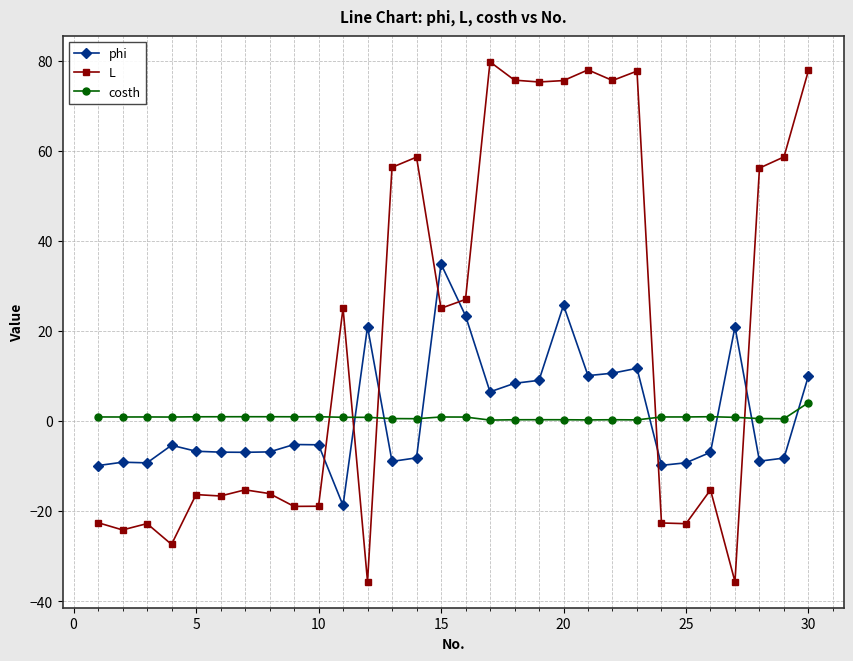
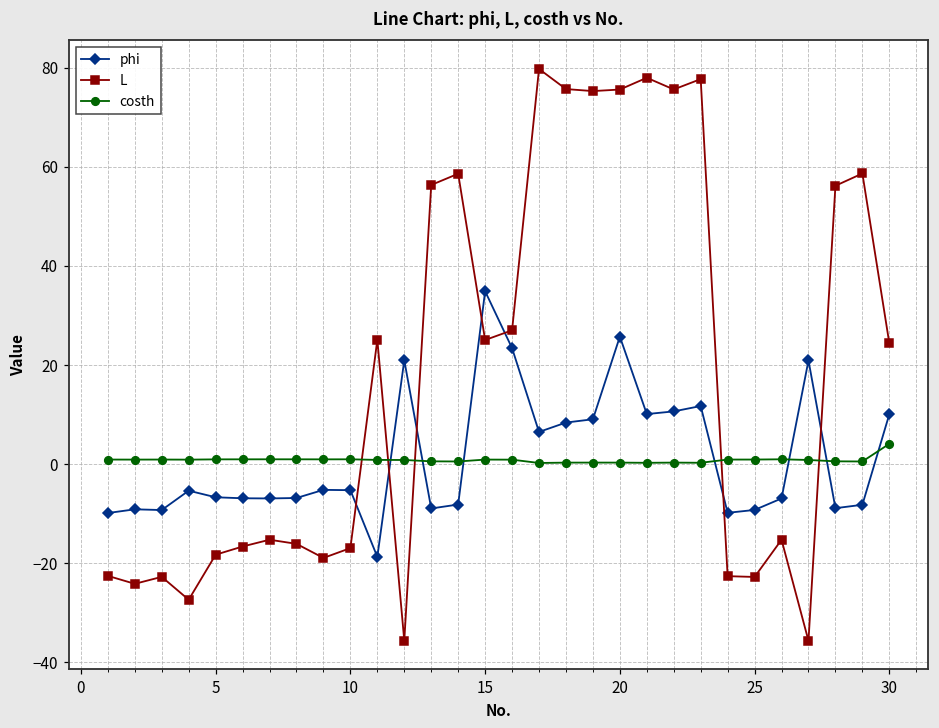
  {
    "phi": {
      "5": -7,
      "10": -5,
      "15": 35,
      "20": 26,
      "25": -9,
      "30": 10
    },
    "L": {
-     "5": -16,
-     "10": -19,
+     "5": -18,
+     "10": -17,
      "15": 25,
      "20": 76,
      "25": -23,
-     "30": 78
+     "30": 24
    },
    "costh": {
      "5": 1,
      "10": 1,
      "15": 1,
      "20": 0,
      "25": 1,
      "30": 4
    }
  }
